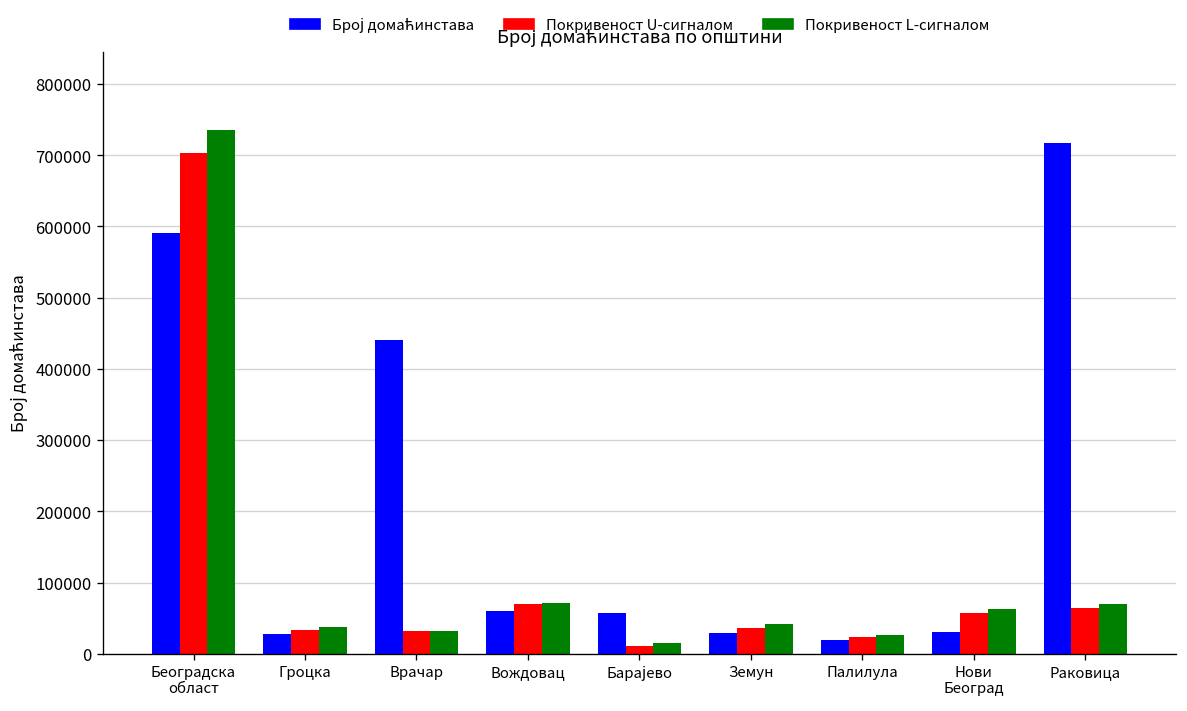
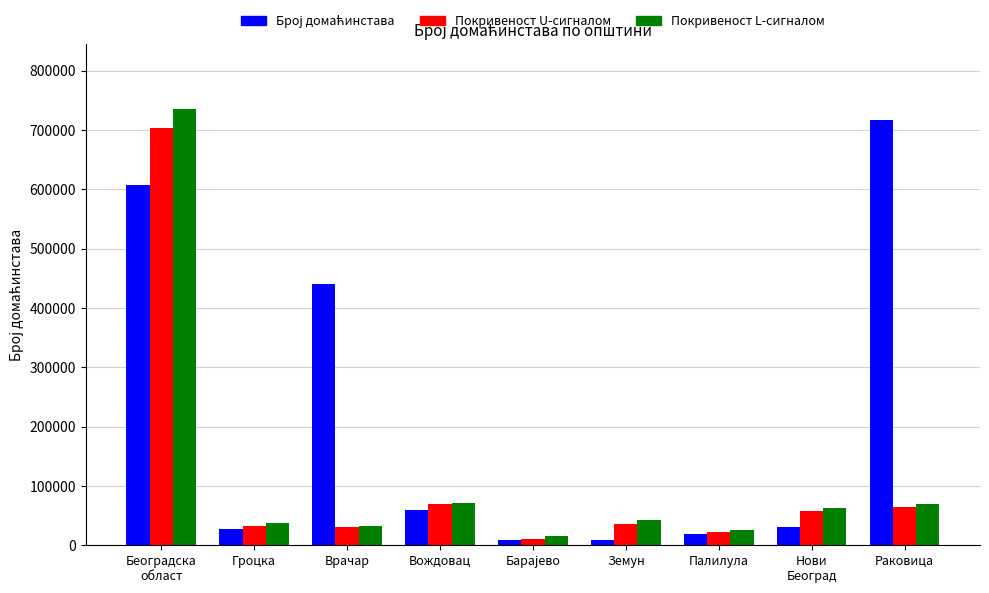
  {
    "Број домаћинстава": {
-     "Београдска област": 590000,
+     "Београдска област": 610000,
      "Гроцка": 30000,
      "Врачар": 440000,
      "Вождовац": 60000,
-     "Барајево": 60000,
-     "Земун": 30000,
+     "Барајево": 10000,
+     "Земун": 10000,
      "Палилула": 20000,
      "Нови Београд": 30000,
      "Раковица": 720000
    }
  }
